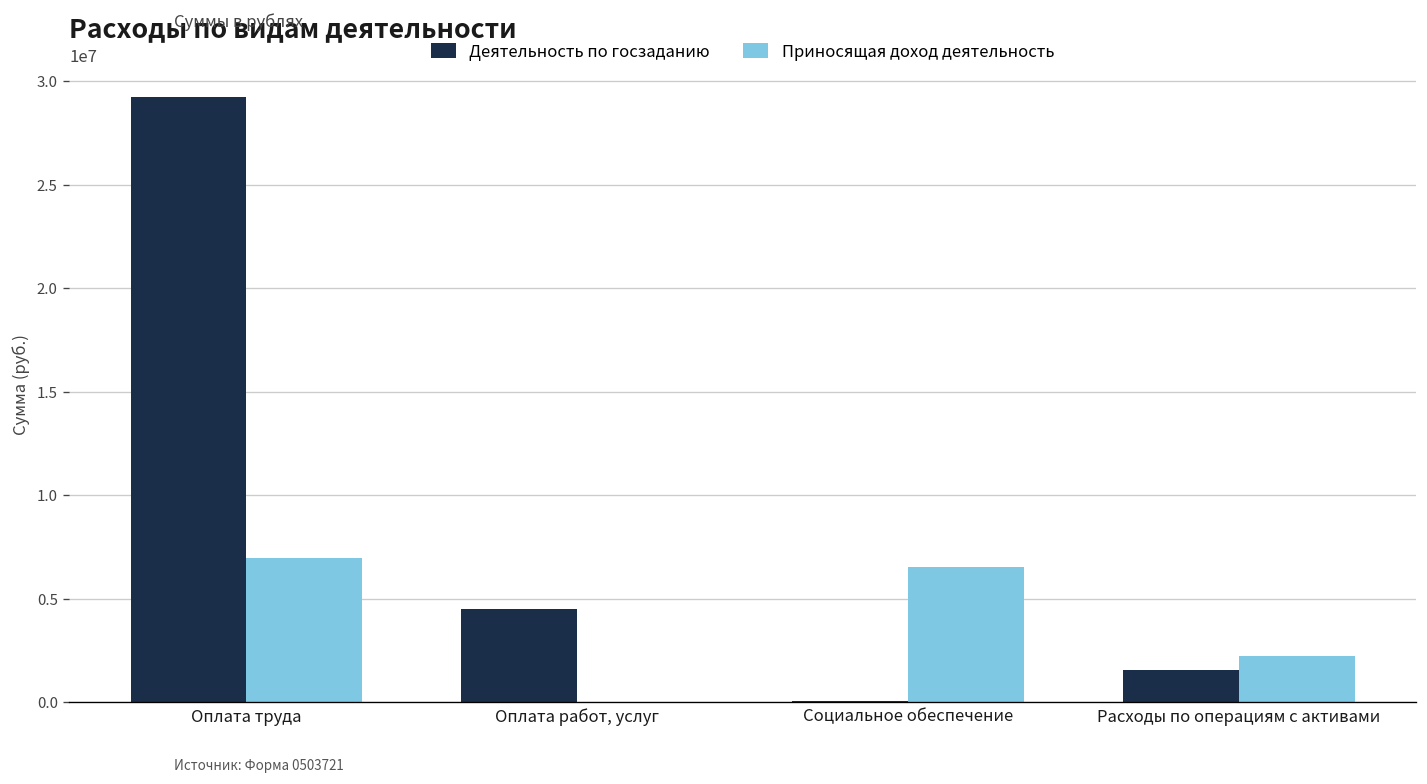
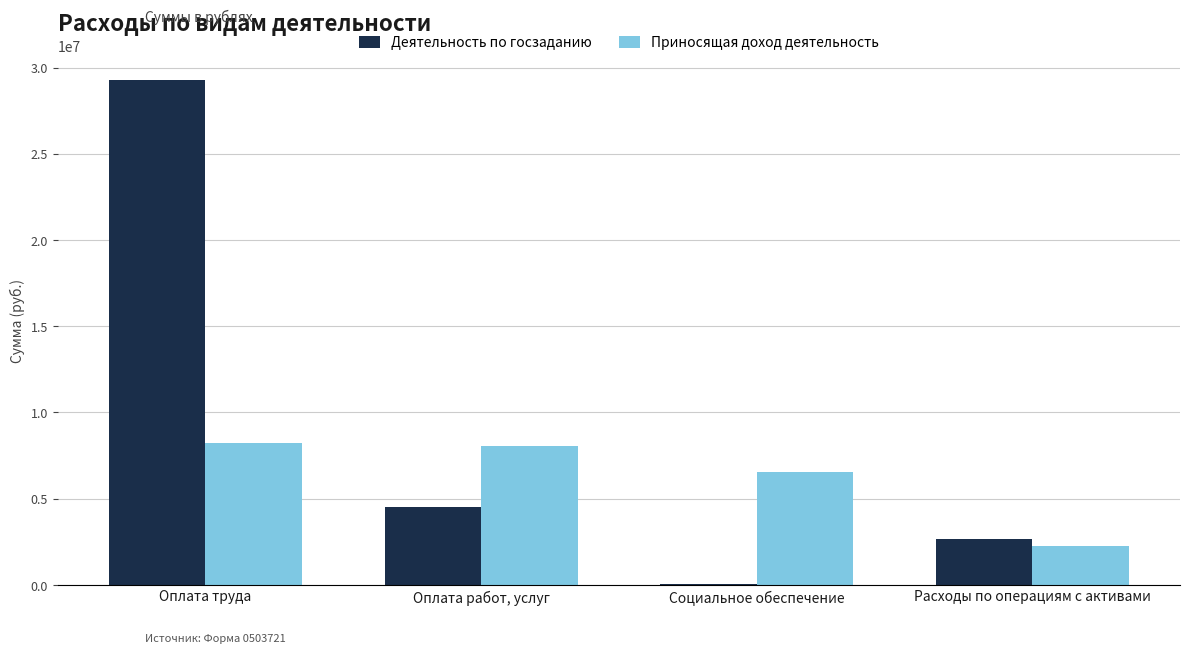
  {
    "Деятельность по госзаданию": {
      "Оплата труда": 29300000,
      "Оплата работ, услуг": 4500000,
-     "Расходы по операциям с активами": 1500000
+     "Расходы по операциям с активами": 2700000
    },
    "Приносящая доход деятельность": {
-     "Оплата труда": 7000000,
-     "Оплата работ, услуг": 0,
+     "Оплата труда": 8200000,
+     "Оплата работ, услуг": 8100000,
      "Социальное обеспечение": 6600000,
      "Расходы по операциям с активами": 2200000
    }
  }
